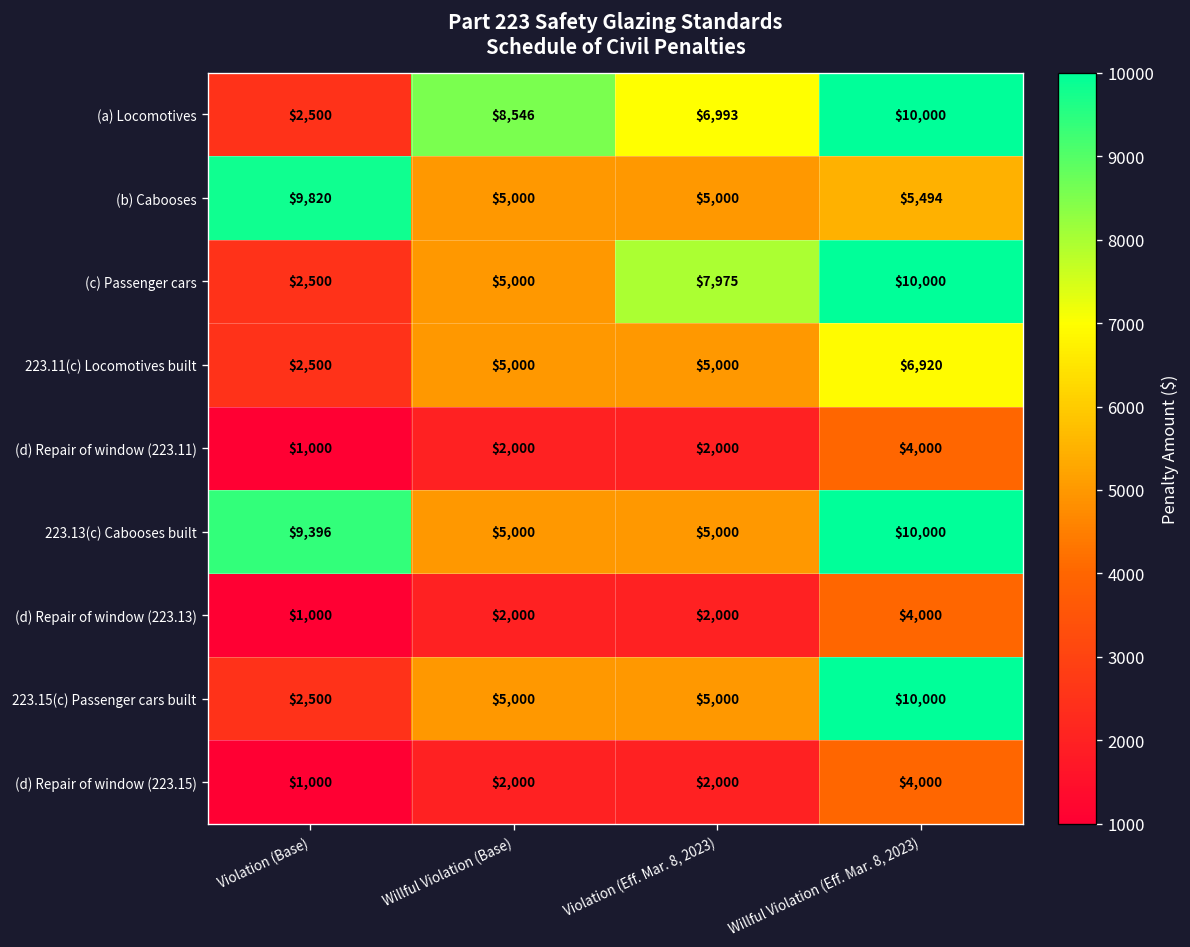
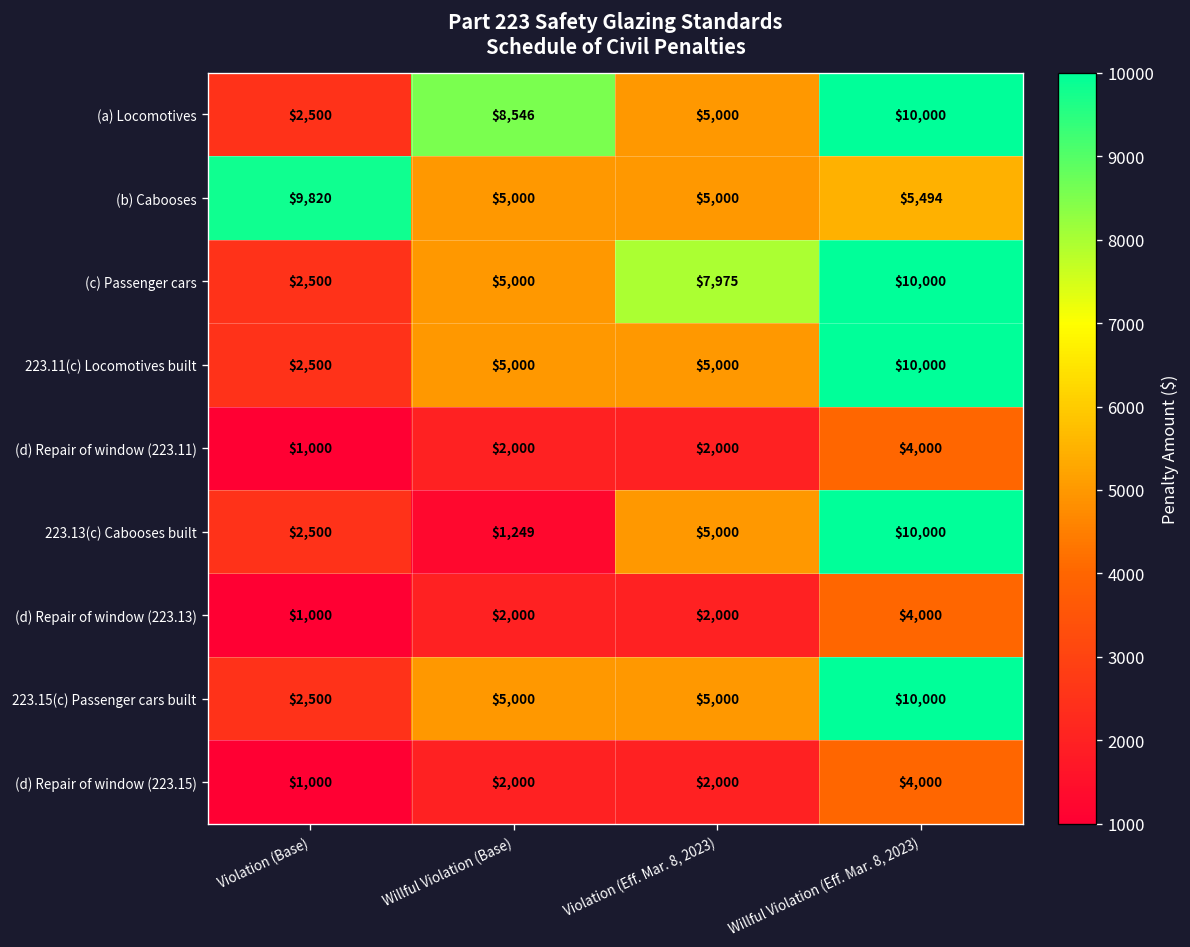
  {
    "(a) Locomotives": {
      "Violation (Base)": "$2,500",
      "Willful Violation (Base)": "$8,546",
-     "Violation (Eff. Mar. 8, 2023)": "$6,993",
+     "Violation (Eff. Mar. 8, 2023)": "$5,000",
      "Willful Violation (Eff. Mar. 8, 2023)": "$10,000"
    },
    "(b) Cabooses": {
      "Violation (Base)": "$9,820",
      "Willful Violation (Base)": "$5,000",
      "Violation (Eff. Mar. 8, 2023)": "$5,000",
      "Willful Violation (Eff. Mar. 8, 2023)": "$5,494"
    },
    "(c) Passenger cars": {
      "Violation (Base)": "$2,500",
      "Willful Violation (Base)": "$5,000",
      "Violation (Eff. Mar. 8, 2023)": "$7,975",
      "Willful Violation (Eff. Mar. 8, 2023)": "$10,000"
    },
    "223.11(c) Locomotives built": {
      "Violation (Base)": "$2,500",
      "Willful Violation (Base)": "$5,000",
      "Violation (Eff. Mar. 8, 2023)": "$5,000",
-     "Willful Violation (Eff. Mar. 8, 2023)": "$6,920"
+     "Willful Violation (Eff. Mar. 8, 2023)": "$10,000"
    },
    "(d) Repair of window (223.11)": {
      "Violation (Base)": "$1,000",
      "Willful Violation (Base)": "$2,000",
      "Violation (Eff. Mar. 8, 2023)": "$2,000",
      "Willful Violation (Eff. Mar. 8, 2023)": "$4,000"
    },
    "223.13(c) Cabooses built": {
-     "Violation (Base)": "$9,396",
-     "Willful Violation (Base)": "$5,000",
+     "Violation (Base)": "$2,500",
+     "Willful Violation (Base)": "$1,249",
      "Violation (Eff. Mar. 8, 2023)": "$5,000",
      "Willful Violation (Eff. Mar. 8, 2023)": "$10,000"
    },
    "(d) Repair of window (223.13)": {
      "Violation (Base)": "$1,000",
      "Willful Violation (Base)": "$2,000",
      "Violation (Eff. Mar. 8, 2023)": "$2,000",
      "Willful Violation (Eff. Mar. 8, 2023)": "$4,000"
    },
    "223.15(c) Passenger cars built": {
      "Violation (Base)": "$2,500",
      "Willful Violation (Base)": "$5,000",
      "Violation (Eff. Mar. 8, 2023)": "$5,000",
      "Willful Violation (Eff. Mar. 8, 2023)": "$10,000"
    },
    "(d) Repair of window (223.15)": {
      "Violation (Base)": "$1,000",
      "Willful Violation (Base)": "$2,000",
      "Violation (Eff. Mar. 8, 2023)": "$2,000",
      "Willful Violation (Eff. Mar. 8, 2023)": "$4,000"
    }
  }
